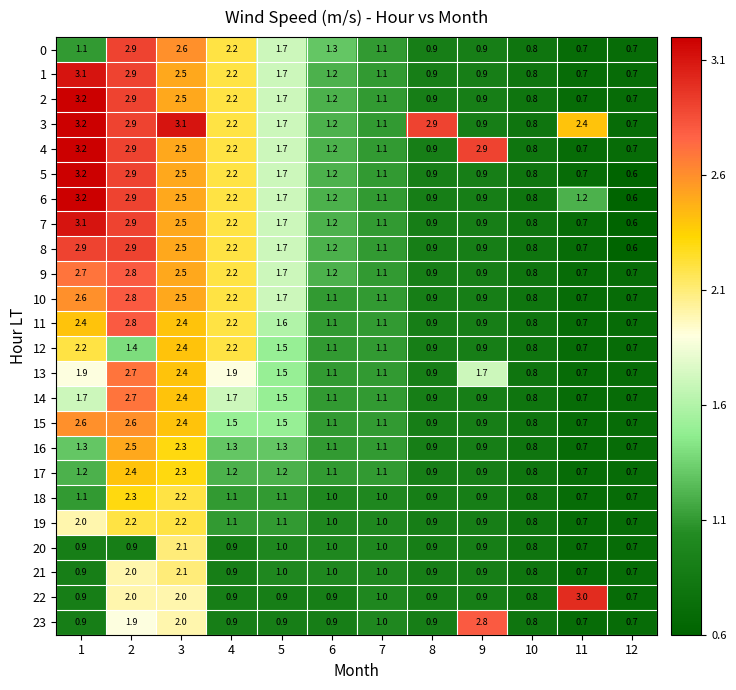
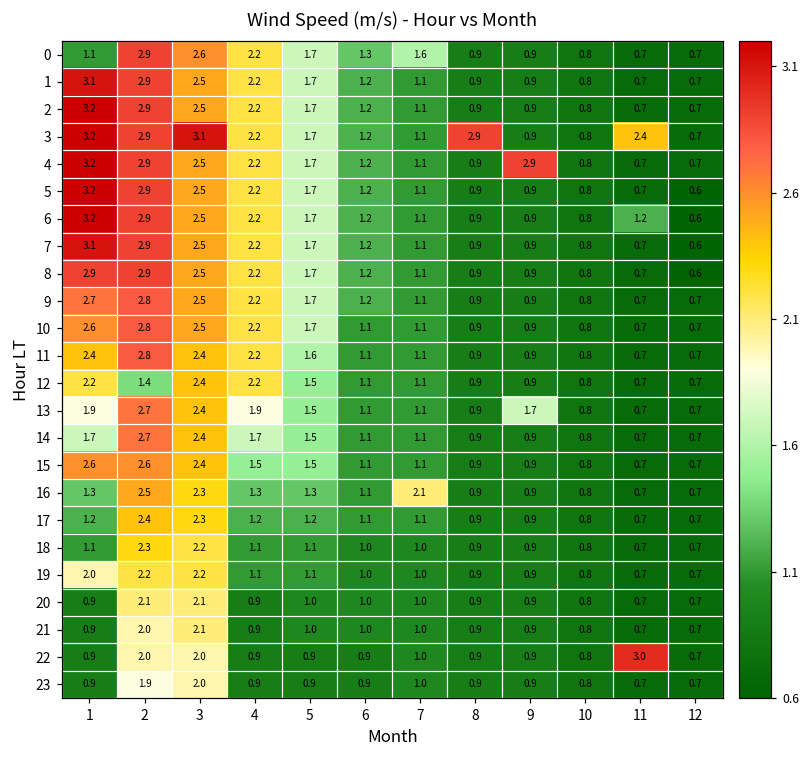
  {
    "0": {
      "1": 1.1,
      "2": 2.9,
      "3": 2.6,
      "4": 2.2,
      "5": 1.7,
      "6": 1.3,
-     "7": 1.1,
+     "7": 1.6,
      "8": 0.9,
      "9": 0.9,
      "10": 0.8,
      "11": 0.7,
      "12": 0.7
    },
    "16": {
      "1": 1.3,
      "2": 2.5,
      "3": 2.3,
      "4": 1.3,
      "5": 1.3,
      "6": 1.1,
-     "7": 1.1,
+     "7": 2.1,
      "8": 0.9,
      "9": 0.9,
      "10": 0.8,
      "11": 0.7,
      "12": 0.7
    },
    "20": {
      "1": 0.9,
-     "2": 0.9,
+     "2": 2.1,
      "3": 2.1,
      "4": 0.9,
      "5": 1.0,
      "6": 1.0,
      "7": 1.0,
      "8": 0.9,
      "9": 0.9,
      "10": 0.8,
      "11": 0.7,
      "12": 0.7
    },
    "23": {
      "1": 0.9,
      "2": 1.9,
      "3": 2.0,
      "4": 0.9,
      "5": 0.9,
      "6": 0.9,
      "7": 1.0,
      "8": 0.9,
-     "9": 2.8,
+     "9": 0.9,
      "10": 0.8,
      "11": 0.7,
      "12": 0.7
    }
  }
